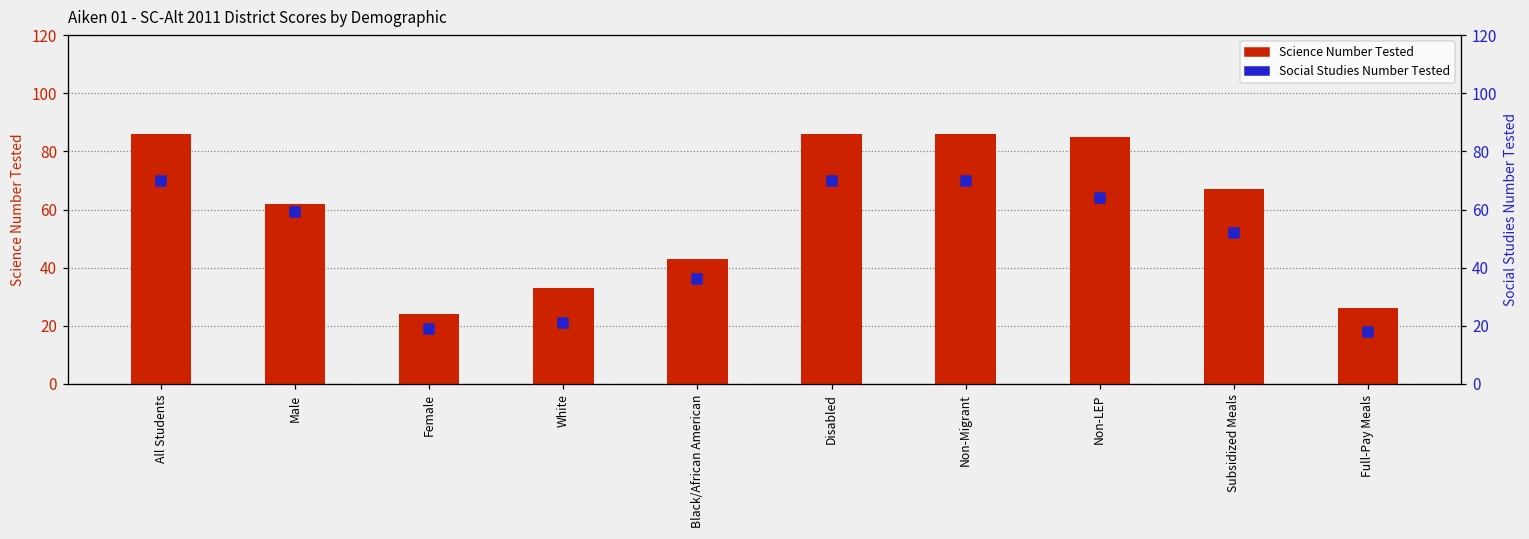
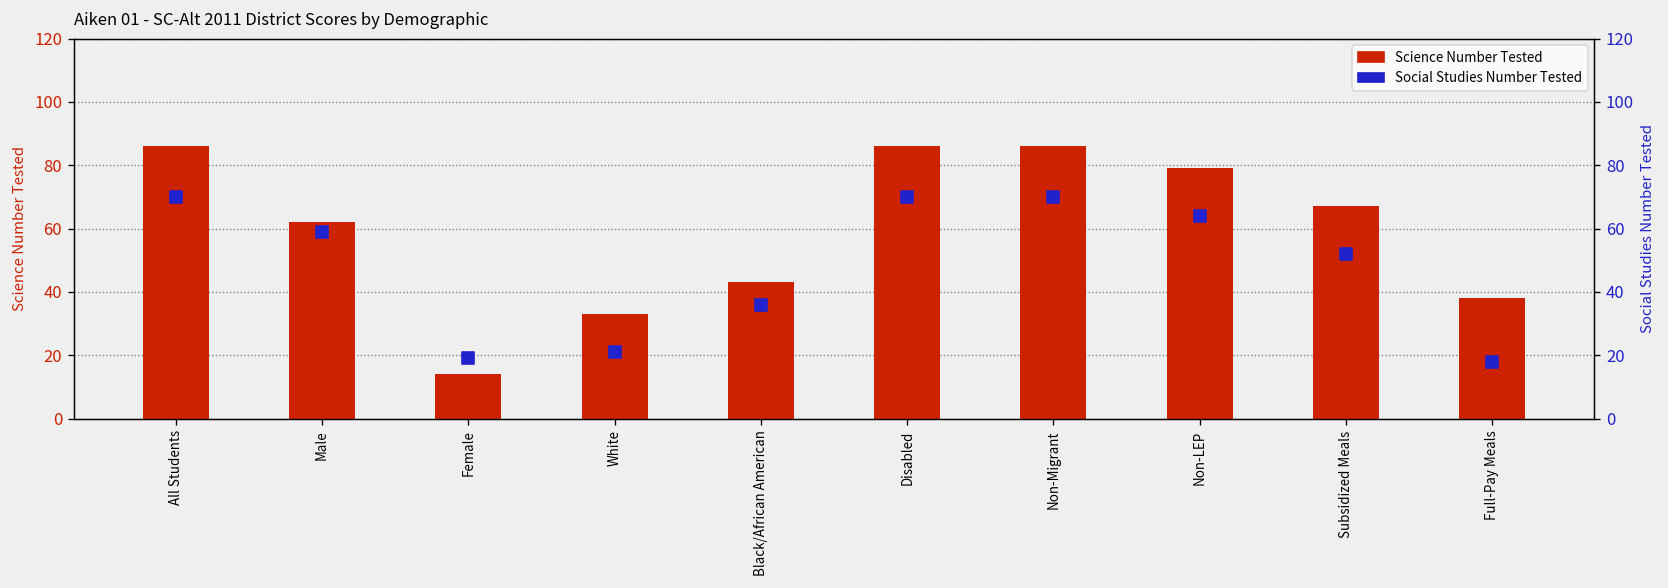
  {
    "Science Number Tested": {
      "All Students": 86,
      "Male": 62,
-     "Female": 24,
+     "Female": 14,
      "White": 33,
      "Black/African American": 43,
      "Disabled": 86,
      "Non-Migrant": 86,
-     "Non-LEP": 85,
+     "Non-LEP": 79,
      "Subsidized Meals": 67,
-     "Full-Pay Meals": 26
+     "Full-Pay Meals": 38
    }
  }
